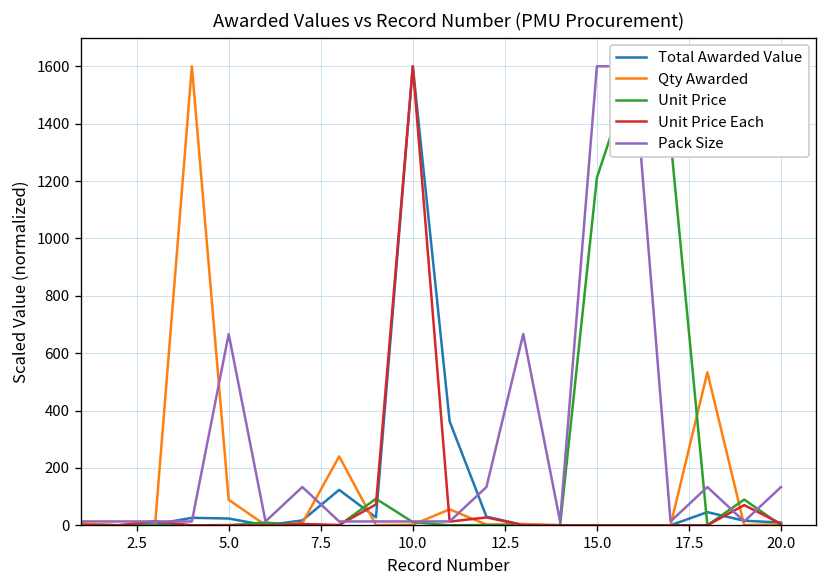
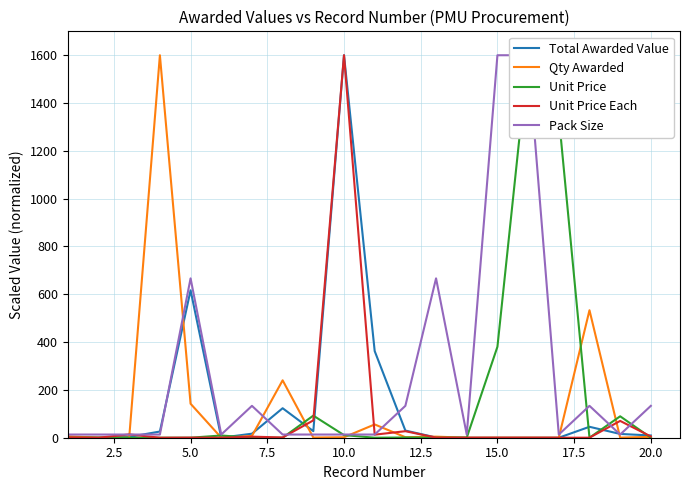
  {
    "Total Awarded Value": {
-     "5.0": 20
+     "5.0": 620
    },
    "Qty Awarded": {
-     "5.0": 90
+     "5.0": 140
    },
    "Unit Price": {
-     "15.0": 1210
+     "15.0": 380
    },
    "Pack Size": {
      "5.0": 670,
      "15.0": 1600,
      "20.0": 130
    }
  }
